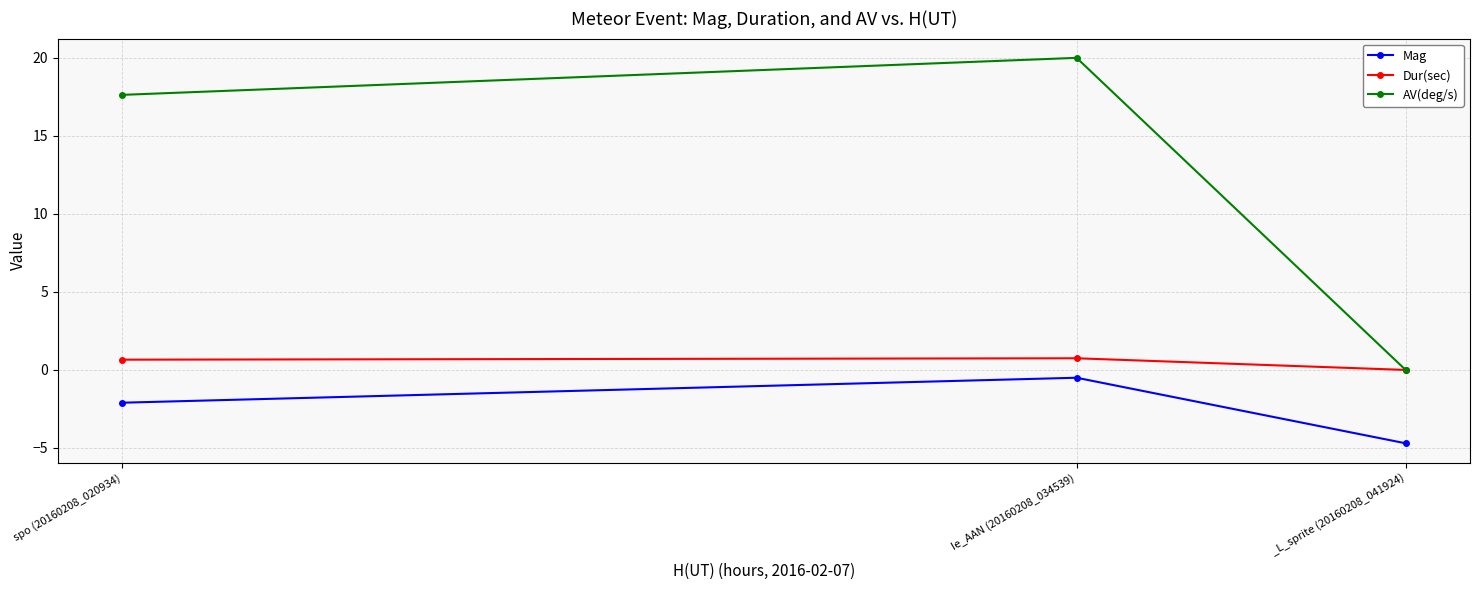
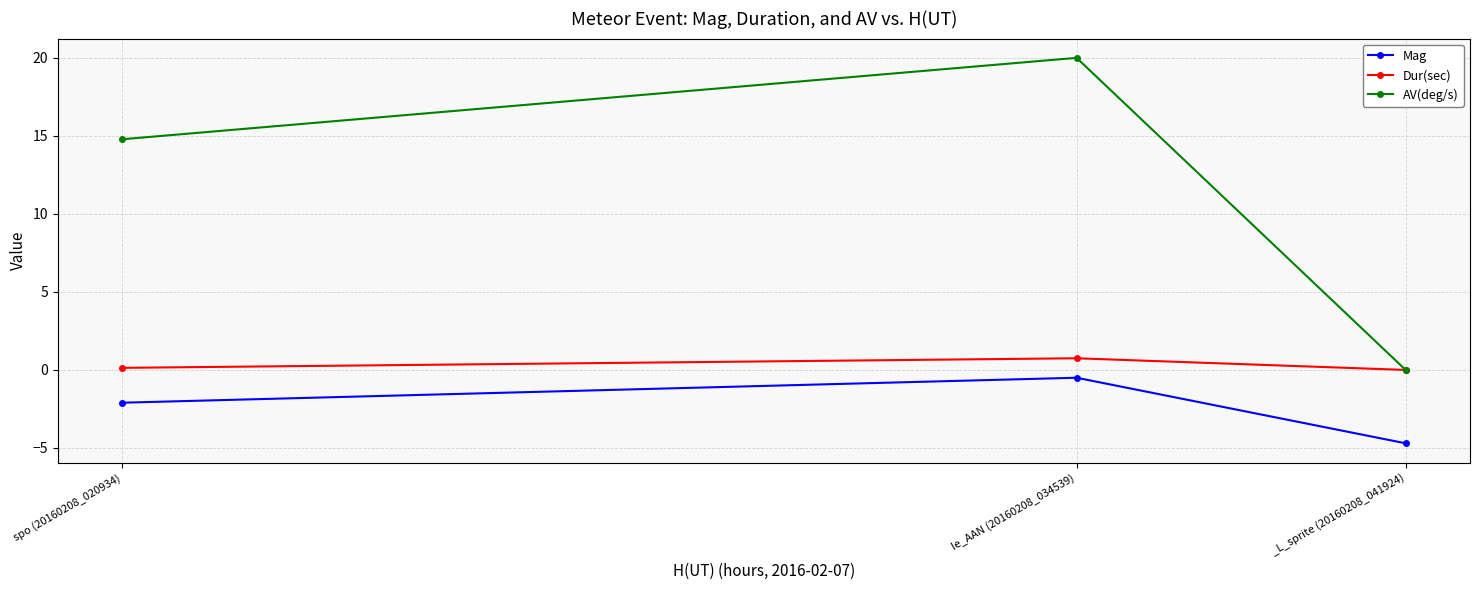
  {
    "Mag": {
      "spo (20160208_020934)": -2.1,
      "Ie_AAN (20160208_034539)": -0.5,
      "_L_sprite (20160208_041924)": -4.7
    },
    "Dur(sec)": {
-     "spo (20160208_020934)": 0.7,
+     "spo (20160208_020934)": 0.1,
      "Ie_AAN (20160208_034539)": 0.7
    },
    "AV(deg/s)": {
-     "spo (20160208_020934)": 17.6,
+     "spo (20160208_020934)": 14.8,
      "Ie_AAN (20160208_034539)": 20.0
    }
  }
